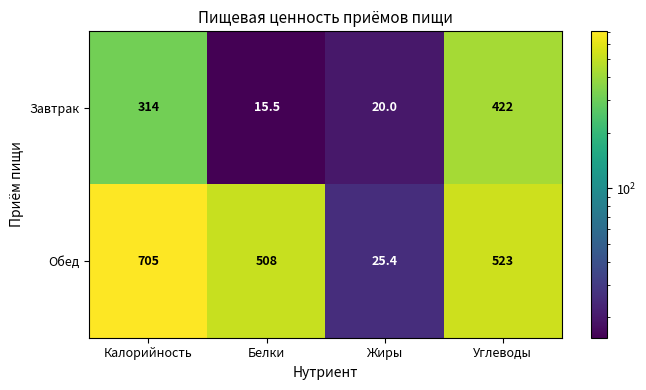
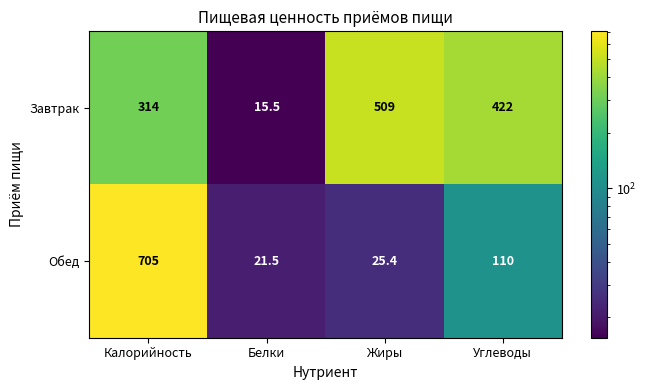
  {
    "Завтрак": {
      "Калорийность": 314,
      "Белки": 15.5,
-     "Жиры": 20.0,
+     "Жиры": 509,
      "Углеводы": 422
    },
    "Обед": {
      "Калорийность": 705,
-     "Белки": 508,
+     "Белки": 21.5,
      "Жиры": 25.4,
-     "Углеводы": 523
+     "Углеводы": 110
    }
  }
